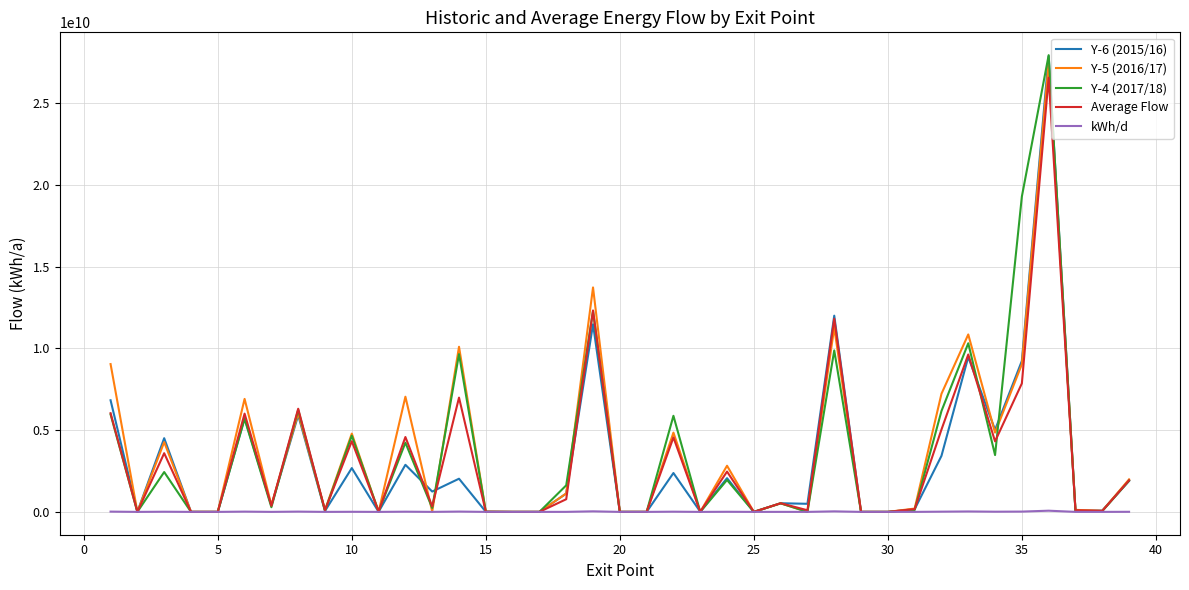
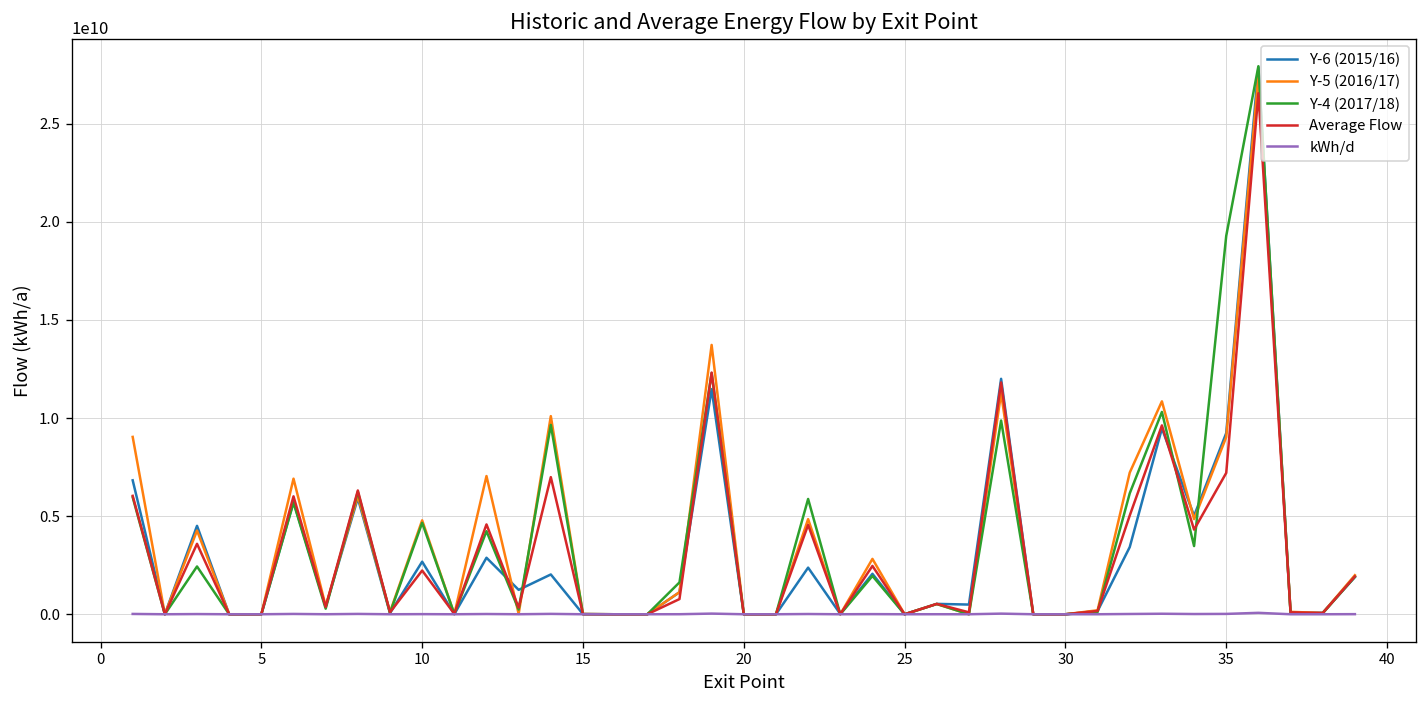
  {
    "Y-6 (2015/16)": {
      "10": 2700000000,
      "35": 9200000000
    },
    "Y-5 (2016/17)": {
      "35": 9000000000
    },
    "Y-4 (2017/18)": {
      "35": 19300000000
    },
    "Average Flow": {
-     "10": 4300000000,
-     "35": 7900000000
+     "10": 2200000000,
+     "35": 7200000000
    },
    "kWh/d": {
      "10": 0,
      "35": 0
    }
  }
